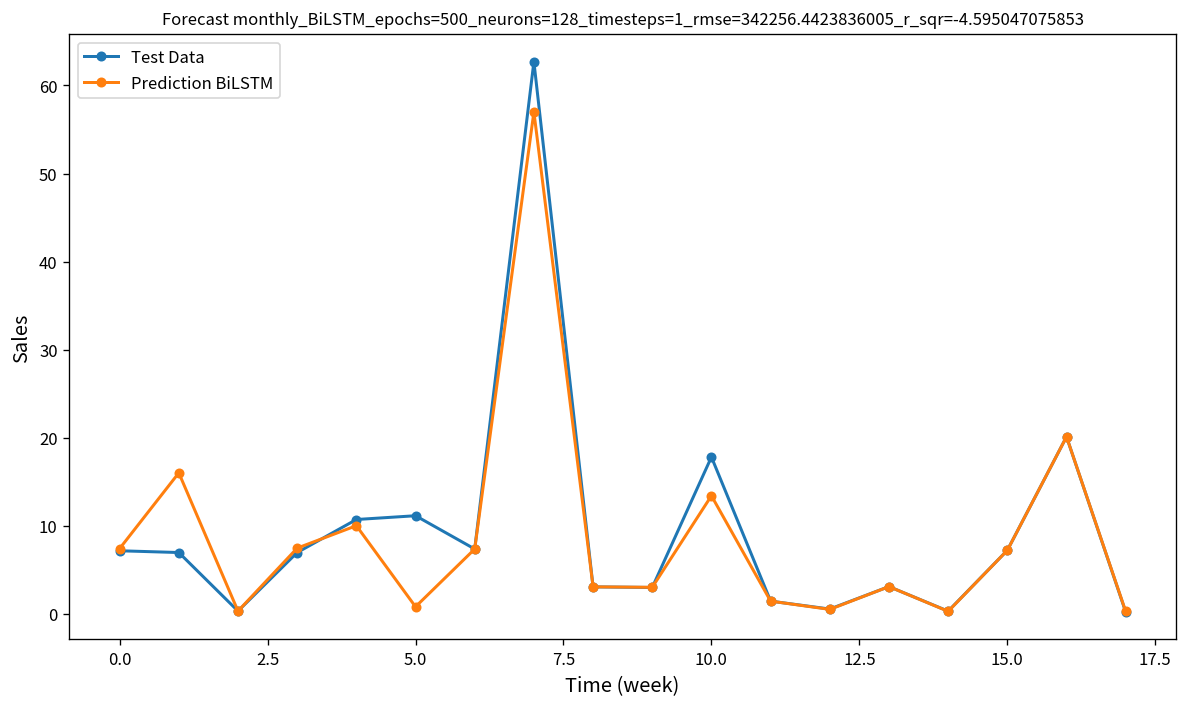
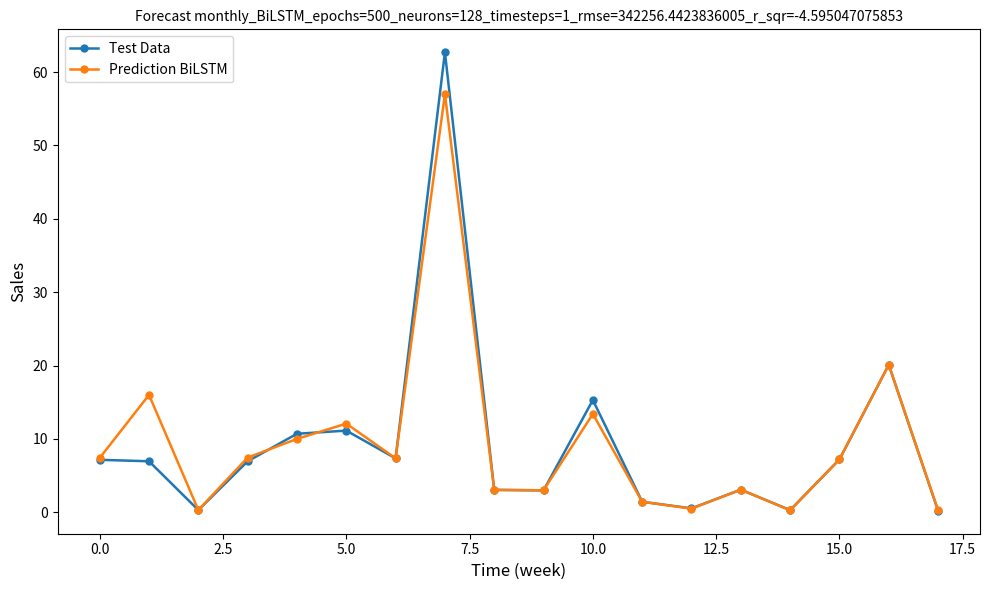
  {
    "Test Data": {
      "5.0": 11,
-     "10.0": 18
+     "10.0": 15
    },
    "Prediction BiLSTM": {
-     "5.0": 1,
+     "5.0": 12,
      "10.0": 13
    }
  }
